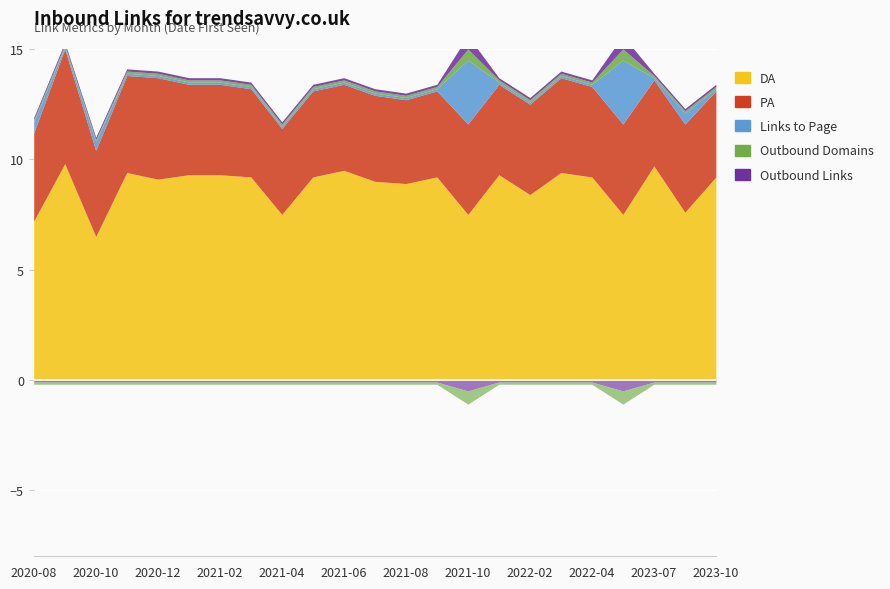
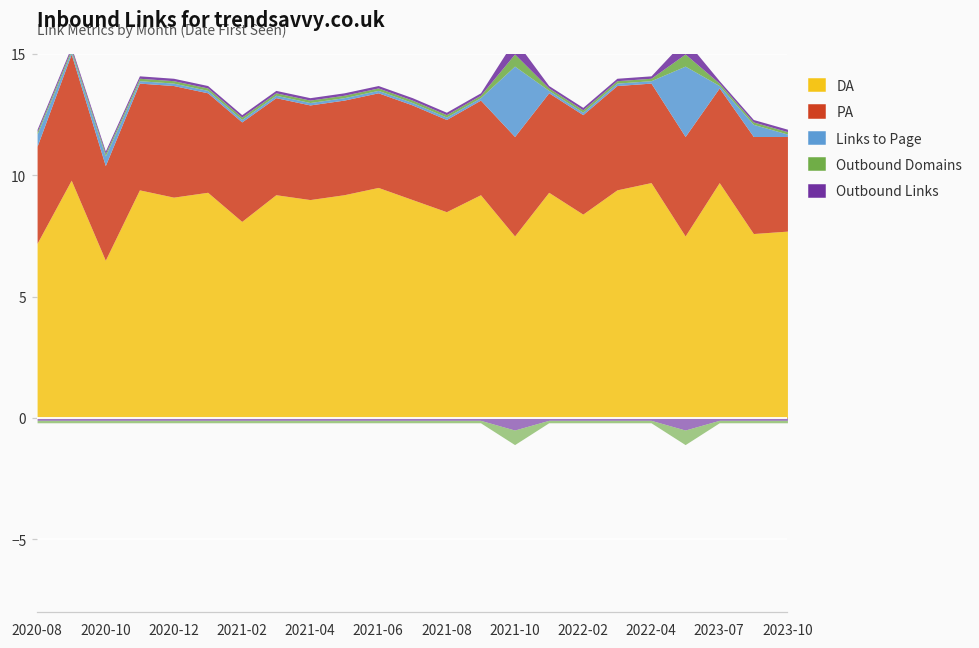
  {
    "DA": {
      "2020-08": 7.2,
      "2020-10": 6.5,
      "2020-12": 9.1,
-     "2021-02": 9.3,
-     "2021-04": 7.5,
+     "2021-02": 8.1,
+     "2021-04": 9.0,
      "2021-06": 9.5,
-     "2021-08": 8.9,
+     "2021-08": 8.5,
      "2021-10": 7.5,
      "2022-02": 8.4,
-     "2022-04": 9.2,
+     "2022-04": 9.7,
      "2023-07": 9.7,
-     "2023-10": 9.2
+     "2023-10": 7.7
    },
    "PA": {
      "2020-08": 4.0,
      "2020-10": 3.9,
      "2021-10": 4.1
    },
    "Links to Page": {
      "2021-10": 2.9
    }
  }
